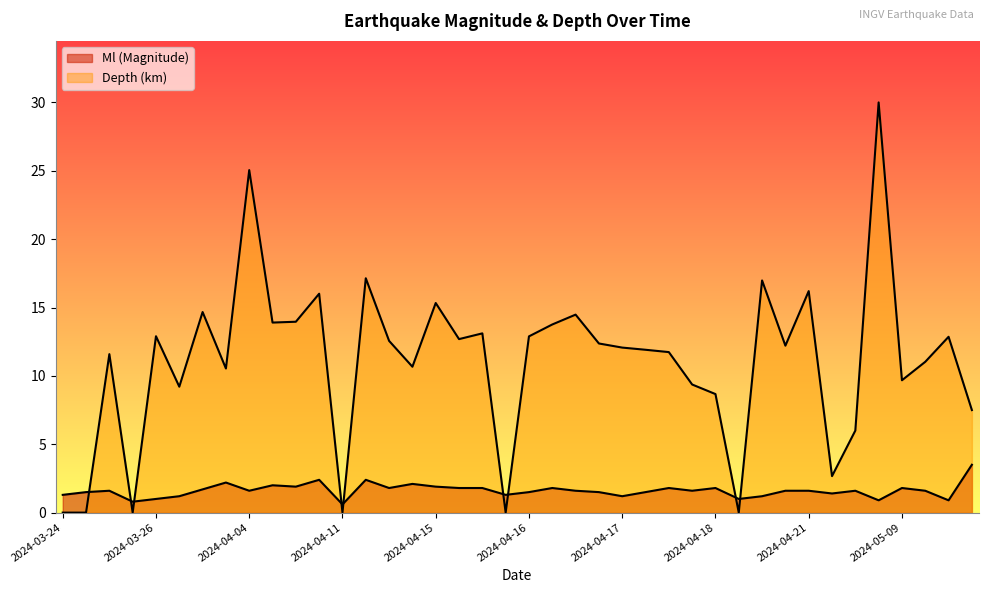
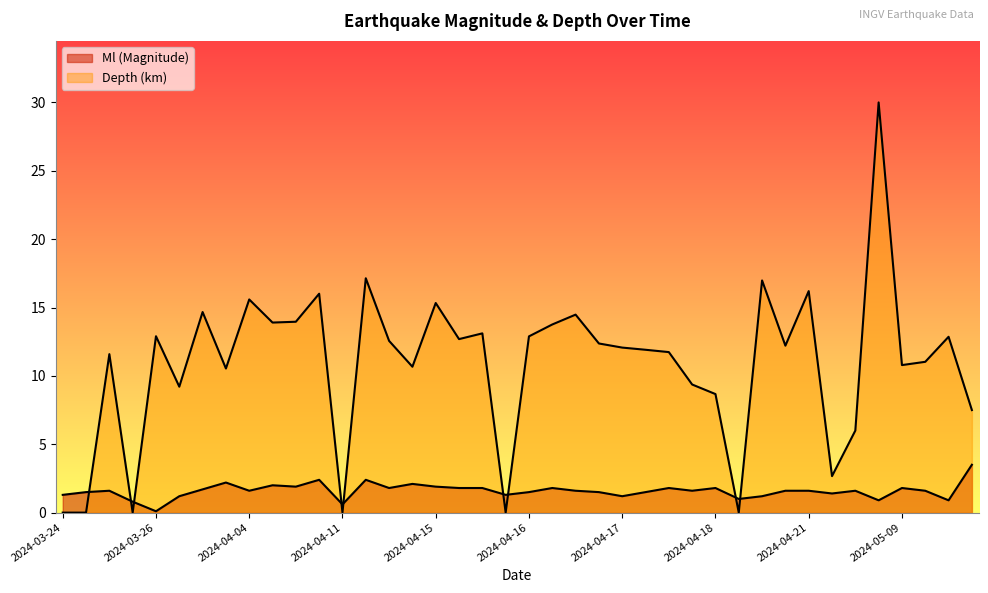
  {
    "Ml (Magnitude)": {
      "2024-03-24": 1.3,
-     "2024-03-26": 1.0,
+     "2024-03-26": 0.1,
      "2024-04-04": 1.6,
      "2024-05-09": 1.8
    },
    "Depth (km)": {
      "2024-03-24": 0.0,
      "2024-03-26": 12.9,
-     "2024-04-04": 25.1,
-     "2024-05-09": 9.7
+     "2024-04-04": 15.6,
+     "2024-05-09": 10.8
    }
  }
